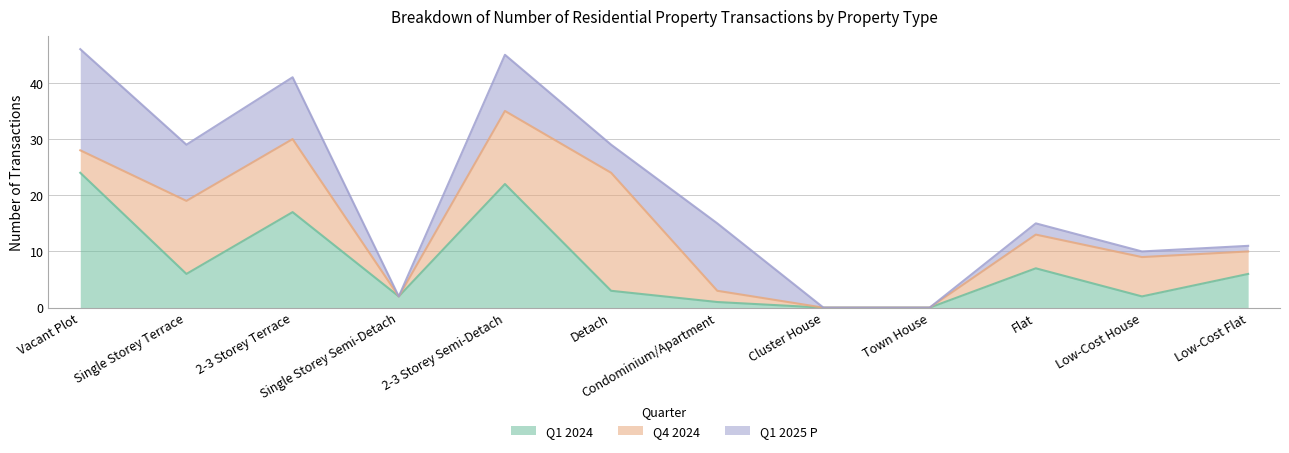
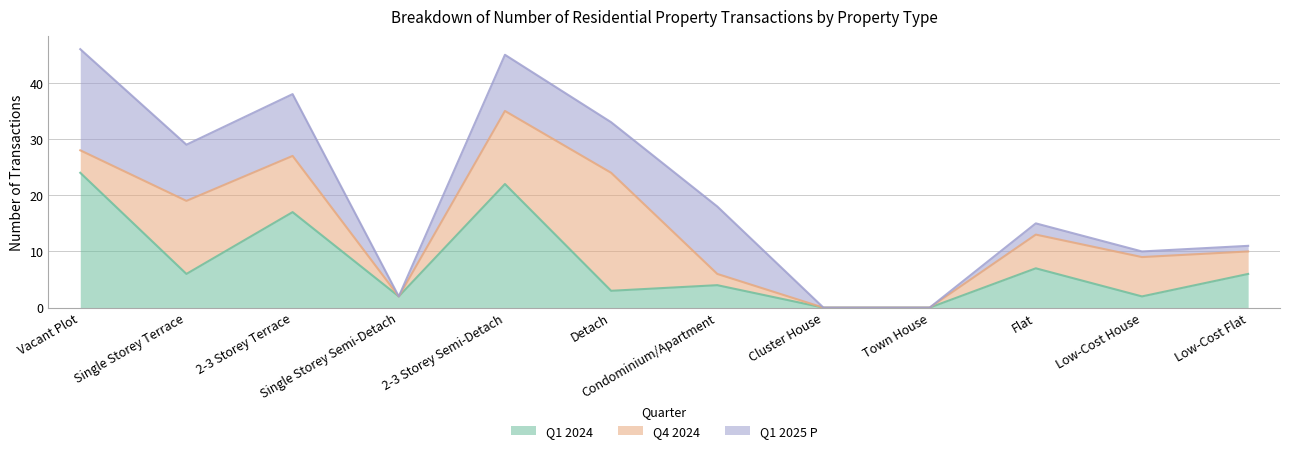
  {
    "Q1 2024": {
      "Vacant Plot": 24,
      "Single Storey Terrace": 6,
      "2-3 Storey Terrace": 17,
      "2-3 Storey Semi-Detach": 22,
      "Detach": 3,
-     "Condominium/Apartment": 1,
+     "Condominium/Apartment": 4,
      "Flat": 7,
      "Low-Cost House": 2,
      "Low-Cost Flat": 6
    },
    "Q4 2024": {
      "Vacant Plot": 4,
      "Single Storey Terrace": 13,
-     "2-3 Storey Terrace": 13,
+     "2-3 Storey Terrace": 10,
      "2-3 Storey Semi-Detach": 13,
      "Detach": 21,
      "Condominium/Apartment": 2,
      "Flat": 6,
      "Low-Cost House": 7,
      "Low-Cost Flat": 4
    },
    "Q1 2025 P": {
      "Vacant Plot": 18,
      "Single Storey Terrace": 10,
      "2-3 Storey Terrace": 11,
      "2-3 Storey Semi-Detach": 10,
-     "Detach": 5,
+     "Detach": 9,
      "Condominium/Apartment": 12,
      "Flat": 2,
      "Low-Cost House": 1,
      "Low-Cost Flat": 1
    }
  }
